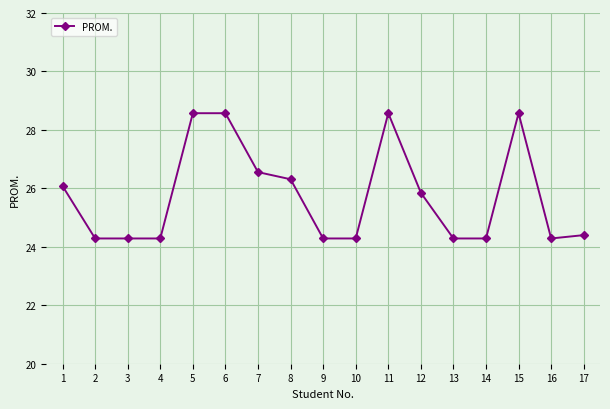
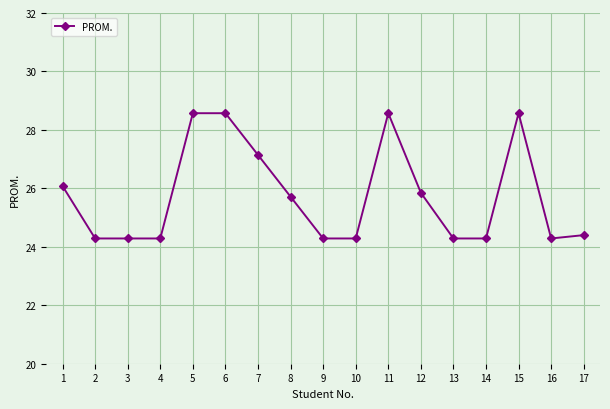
  {
    "1": 26.1,
    "2": 24.3,
    "3": 24.3,
    "4": 24.3,
    "5": 28.6,
    "6": 28.6,
-   "7": 26.6,
-   "8": 26.3,
+   "7": 27.1,
+   "8": 25.7,
    "9": 24.3,
    "10": 24.3,
    "11": 28.6,
    "12": 25.8,
    "13": 24.3,
    "14": 24.3,
    "15": 28.6,
    "16": 24.3,
    "17": 24.4
  }
